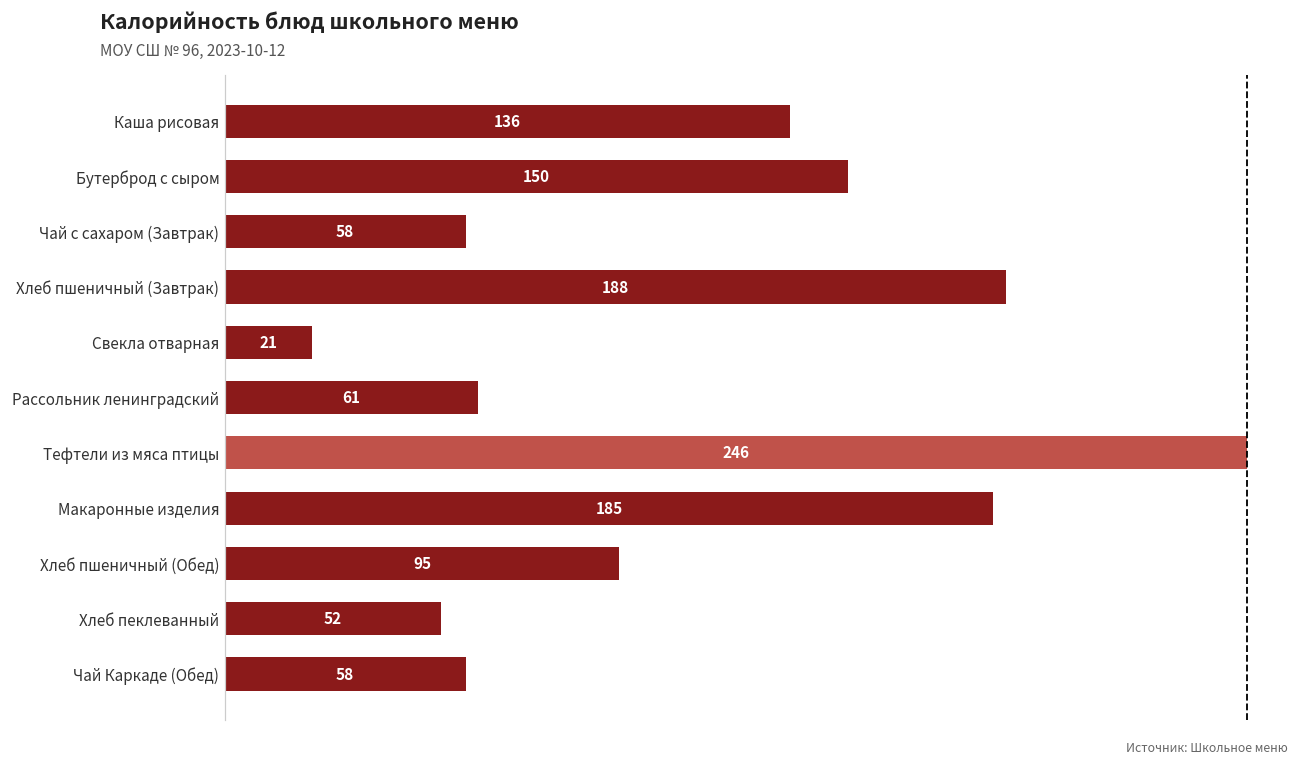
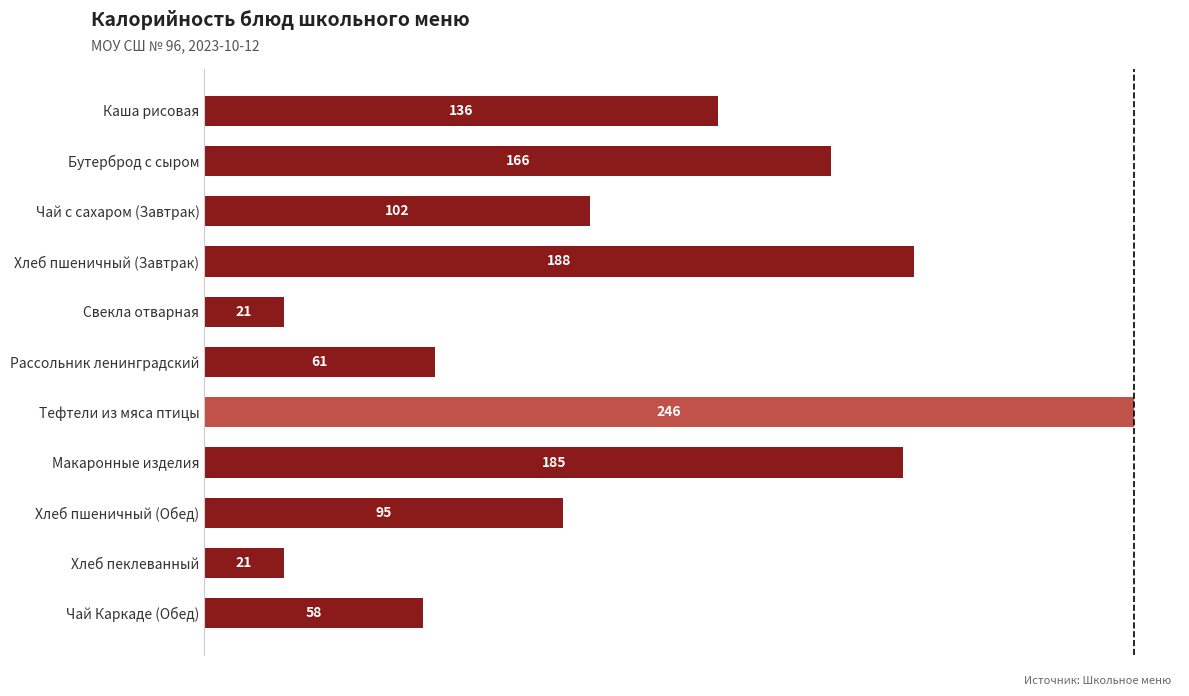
  {
    "Каша рисовая": 136,
-   "Бутерброд с сыром": 150,
-   "Чай с сахаром (Завтрак)": 58,
+   "Бутерброд с сыром": 166,
+   "Чай с сахаром (Завтрак)": 102,
    "Хлеб пшеничный (Завтрак)": 188,
    "Свекла отварная": 21,
    "Рассольник ленинградский": 61,
    "Тефтели из мяса птицы": 246,
    "Макаронные изделия": 185,
    "Хлеб пшеничный (Обед)": 95,
-   "Хлеб пеклеванный": 52,
+   "Хлеб пеклеванный": 21,
    "Чай Каркаде (Обед)": 58
  }
